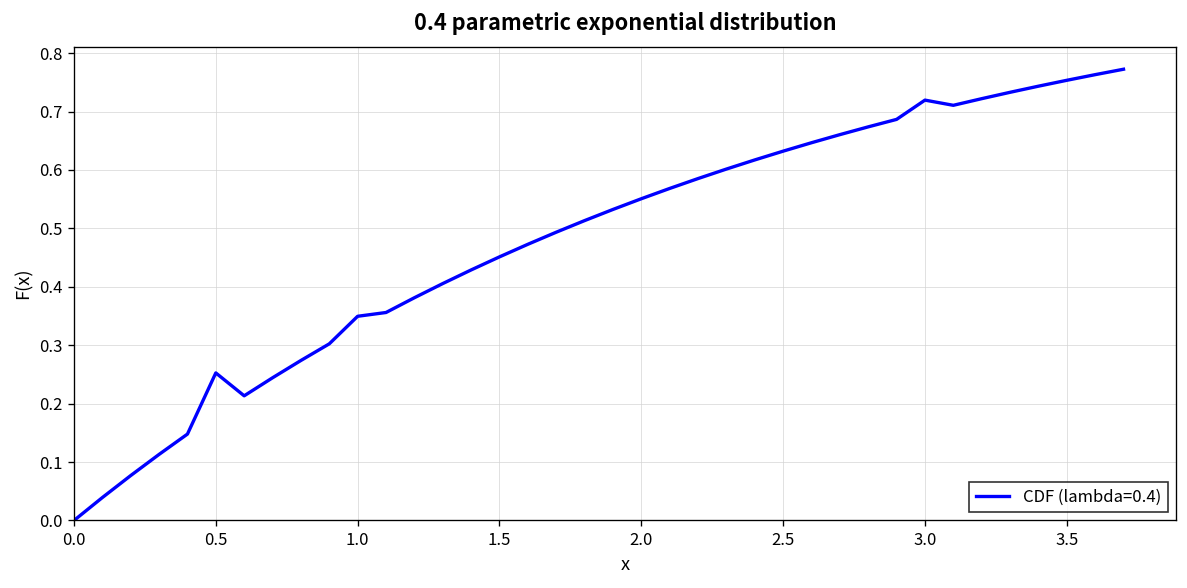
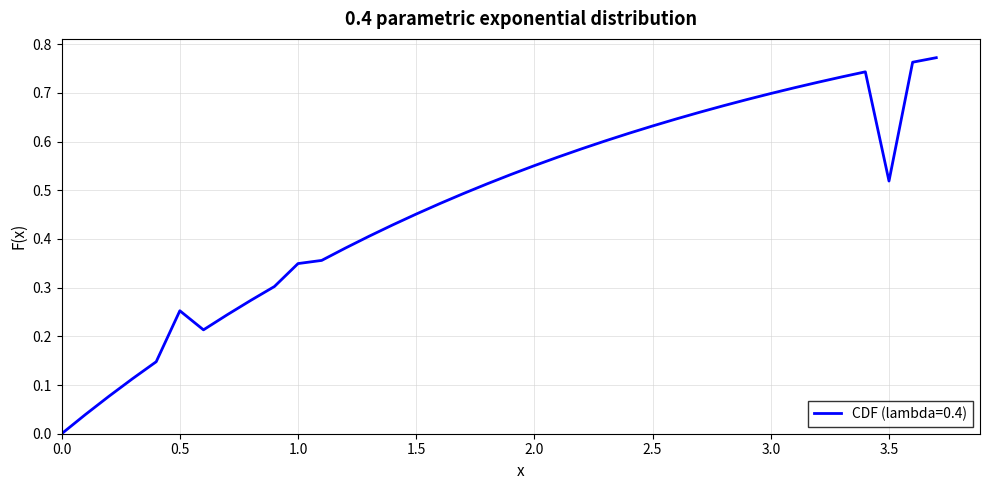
  {
    "0.0": 0.00,
    "0.5": 0.25,
    "1.0": 0.35,
    "1.5": 0.45,
    "2.0": 0.55,
    "2.5": 0.63,
-   "3.0": 0.72,
-   "3.5": 0.75
+   "3.0": 0.70,
+   "3.5": 0.52
  }
